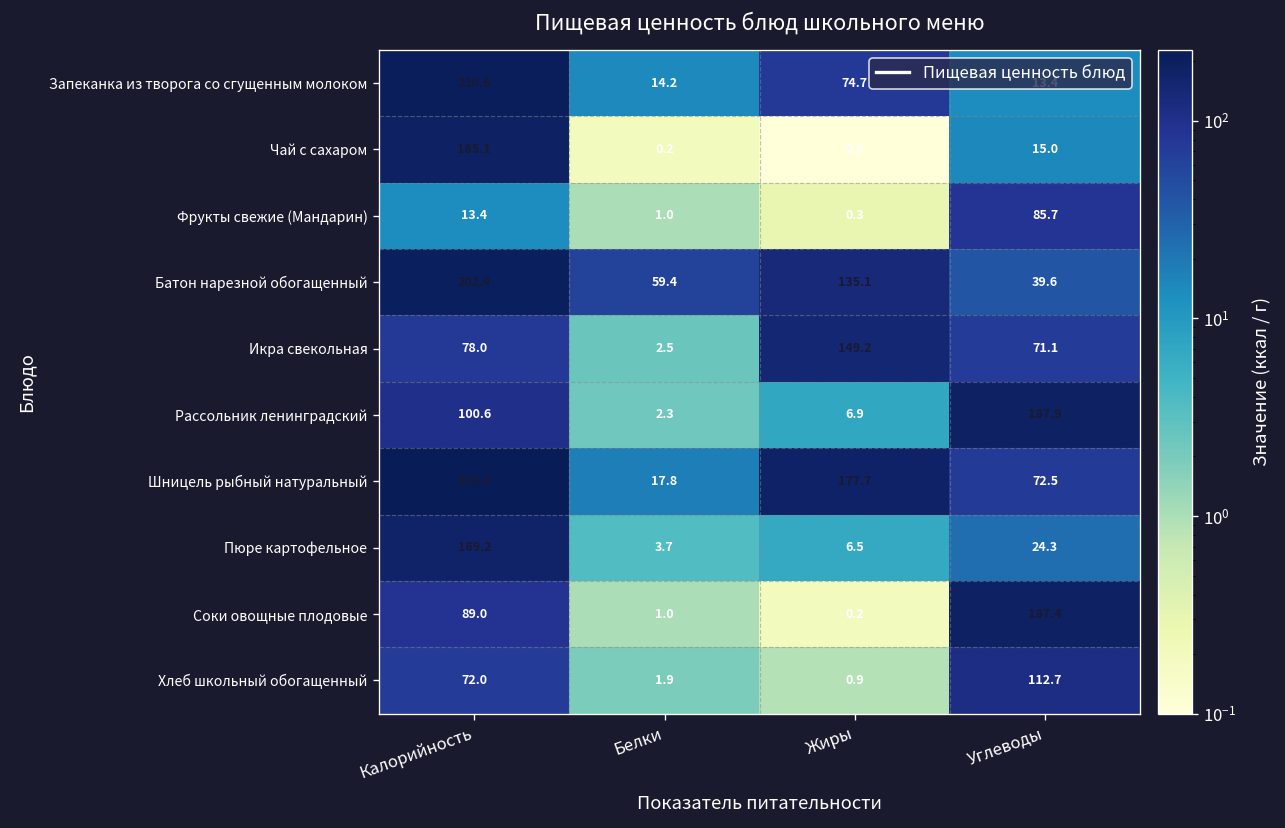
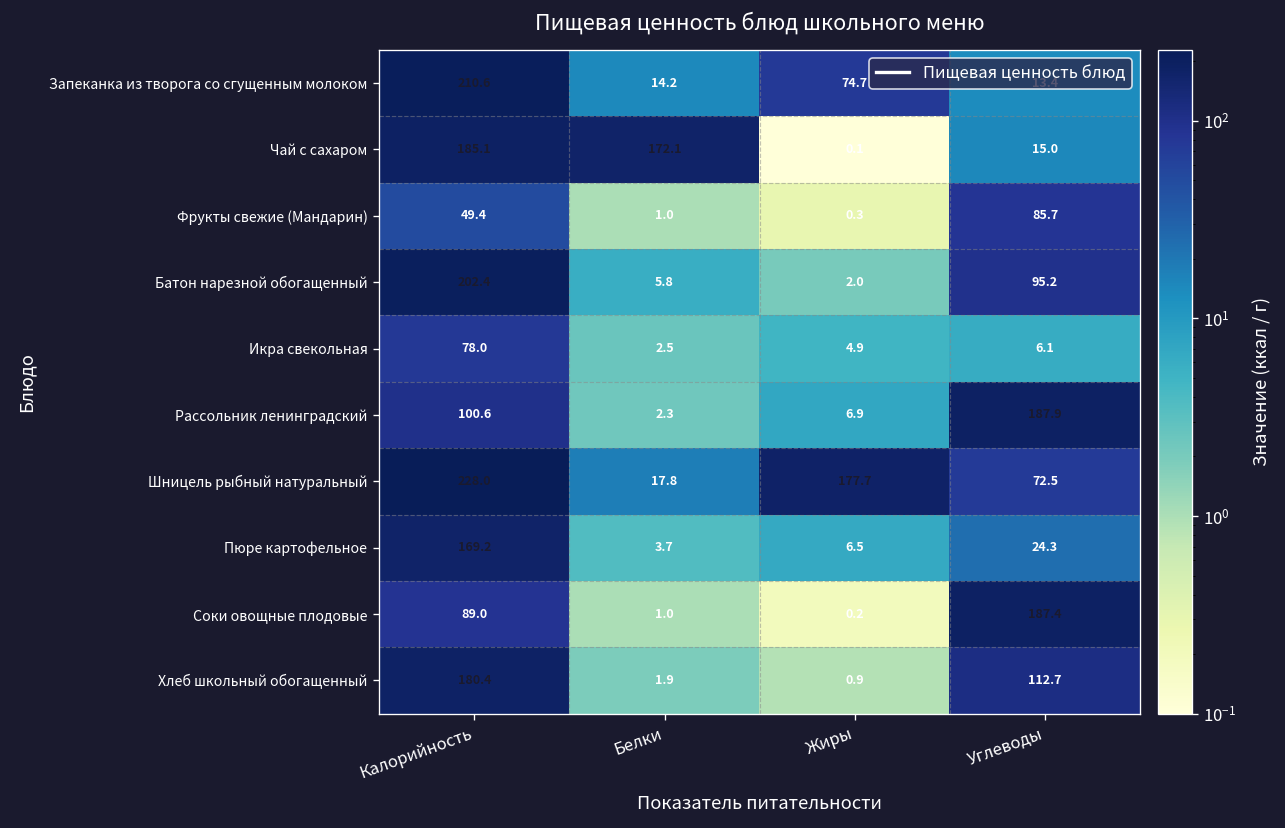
  {
    "Запеканка из творога со сгущенным молоком": {
      "Белки": 14.2,
      "Жиры": 74.7
    },
    "Чай с сахаром": {
      "Калорийность": 185.1,
-     "Белки": 0.2,
+     "Белки": 172.1,
      "Углеводы": 15.0
    },
    "Фрукты свежие (Мандарин)": {
-     "Калорийность": 13.4,
+     "Калорийность": 49.4,
      "Белки": 1.0,
      "Жиры": 0.3,
      "Углеводы": 85.7
    },
    "Батон нарезной обогащенный": {
-     "Белки": 59.4,
-     "Жиры": 135.1,
-     "Углеводы": 39.6
+     "Белки": 5.8,
+     "Жиры": 2.0,
+     "Углеводы": 95.2
    },
    "Икра свекольная": {
      "Калорийность": 78.0,
      "Белки": 2.5,
-     "Жиры": 149.2,
-     "Углеводы": 71.1
+     "Жиры": 4.9,
+     "Углеводы": 6.1
    },
    "Рассольник ленинградский": {
      "Калорийность": 100.6,
      "Белки": 2.3,
      "Жиры": 6.9,
      "Углеводы": 187.9
    },
    "Шницель рыбный натуральный": {
      "Белки": 17.8,
      "Жиры": 177.7,
      "Углеводы": 72.5
    },
    "Пюре картофельное": {
      "Калорийность": 169.2,
      "Белки": 3.7,
      "Жиры": 6.5,
      "Углеводы": 24.3
    },
    "Соки овощные плодовые": {
      "Калорийность": 89.0,
      "Белки": 1.0,
      "Жиры": 0.2,
      "Углеводы": 187.4
    },
    "Хлеб школьный обогащенный": {
-     "Калорийность": 72.0,
+     "Калорийность": 180.4,
      "Белки": 1.9,
      "Жиры": 0.9,
      "Углеводы": 112.7
    }
  }
